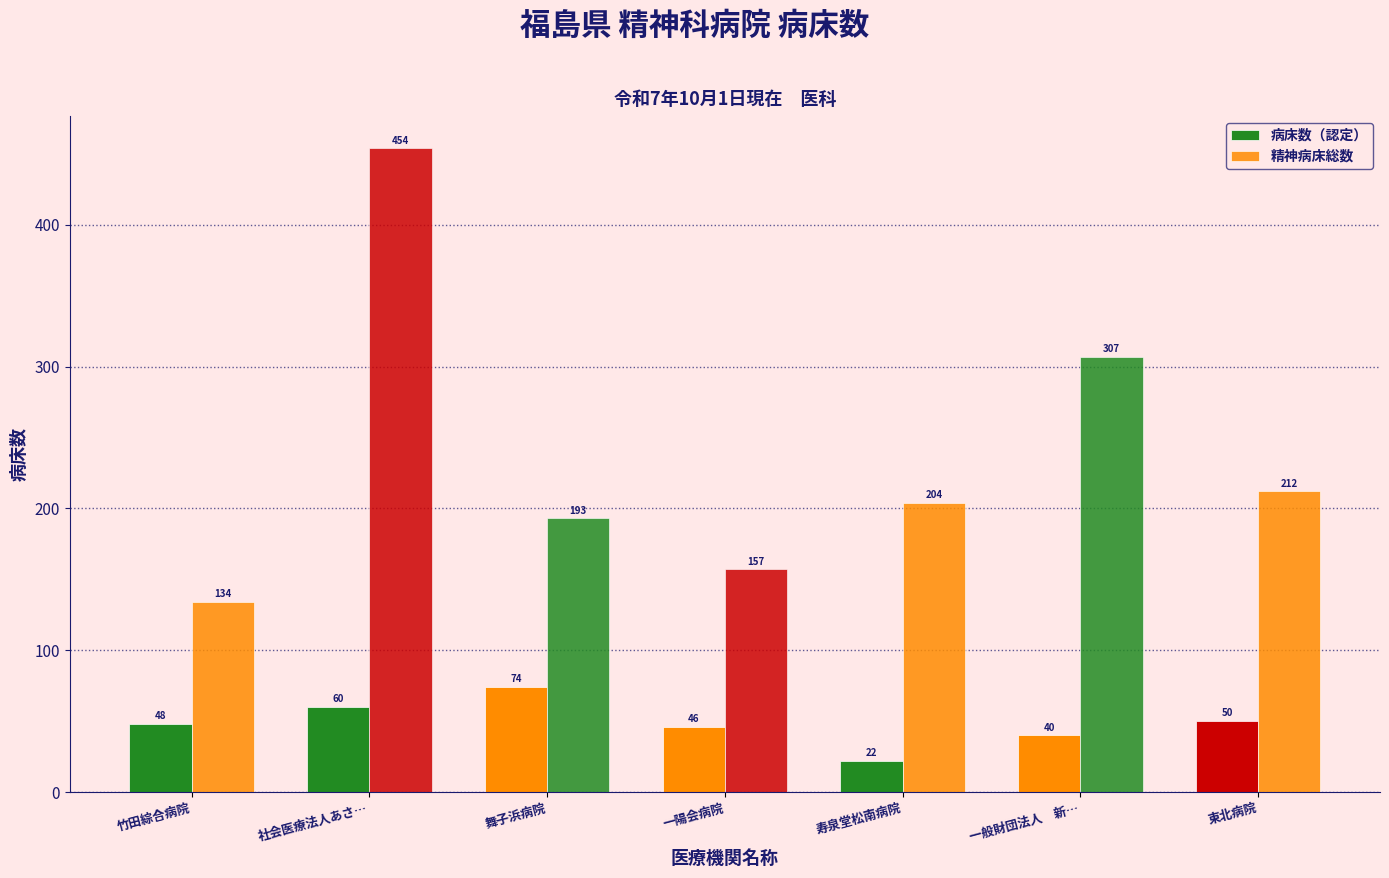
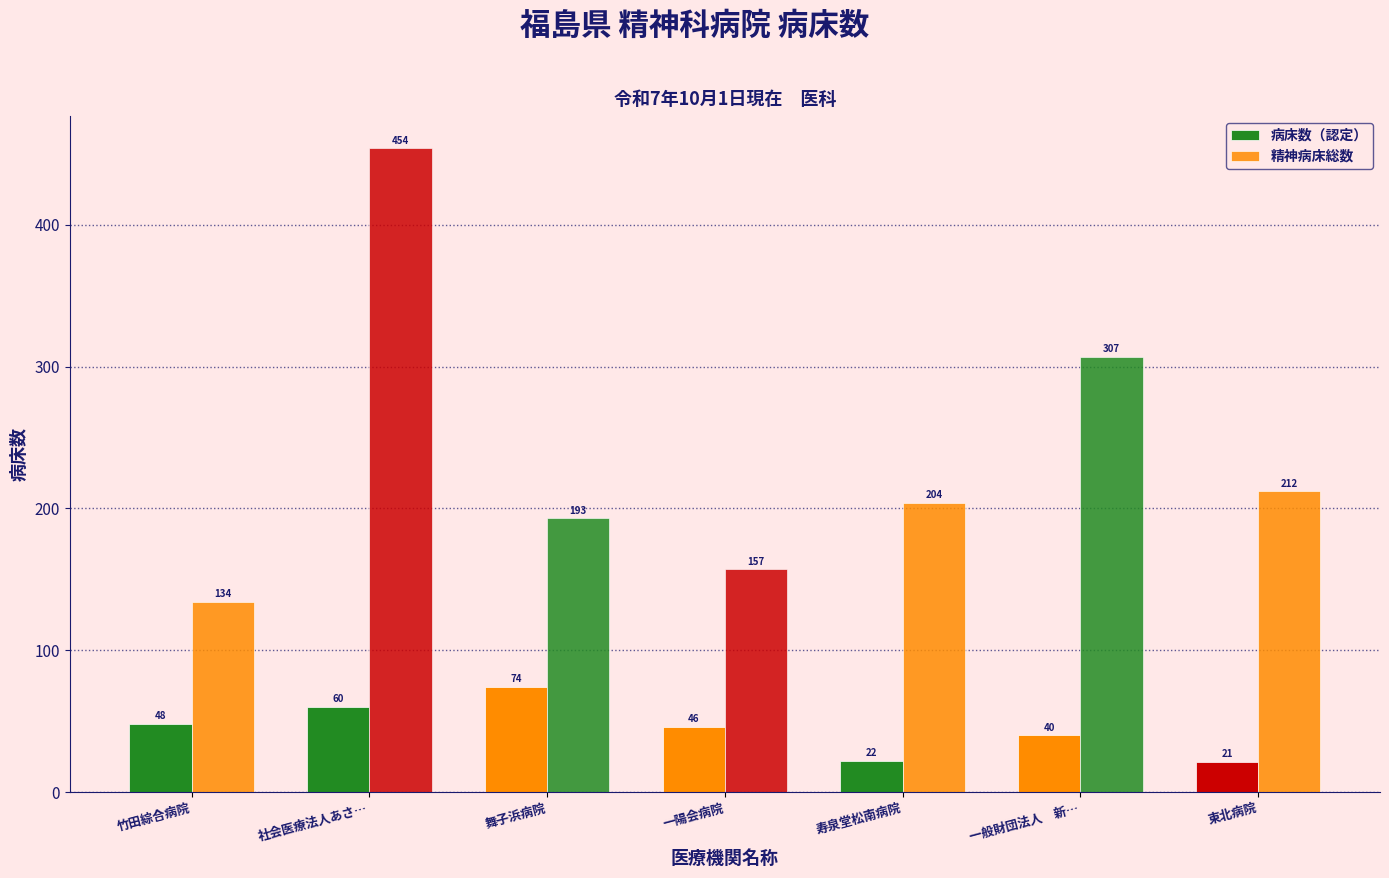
  {
    "病床数（認定）": {
      "竹田綜合病院": 48,
      "社会医療法人あさ…": 60,
      "舞子浜病院": 74,
      "一陽会病院": 46,
      "寿泉堂松南病院": 22,
      "一般財団法人 新…": 40,
-     "東北病院": 50
+     "東北病院": 21
    },
    "精神病床総数": {
      "竹田綜合病院": 134,
      "社会医療法人あさ…": 454,
      "舞子浜病院": 193,
      "一陽会病院": 157,
      "寿泉堂松南病院": 204,
      "一般財団法人 新…": 307,
      "東北病院": 212
    }
  }
